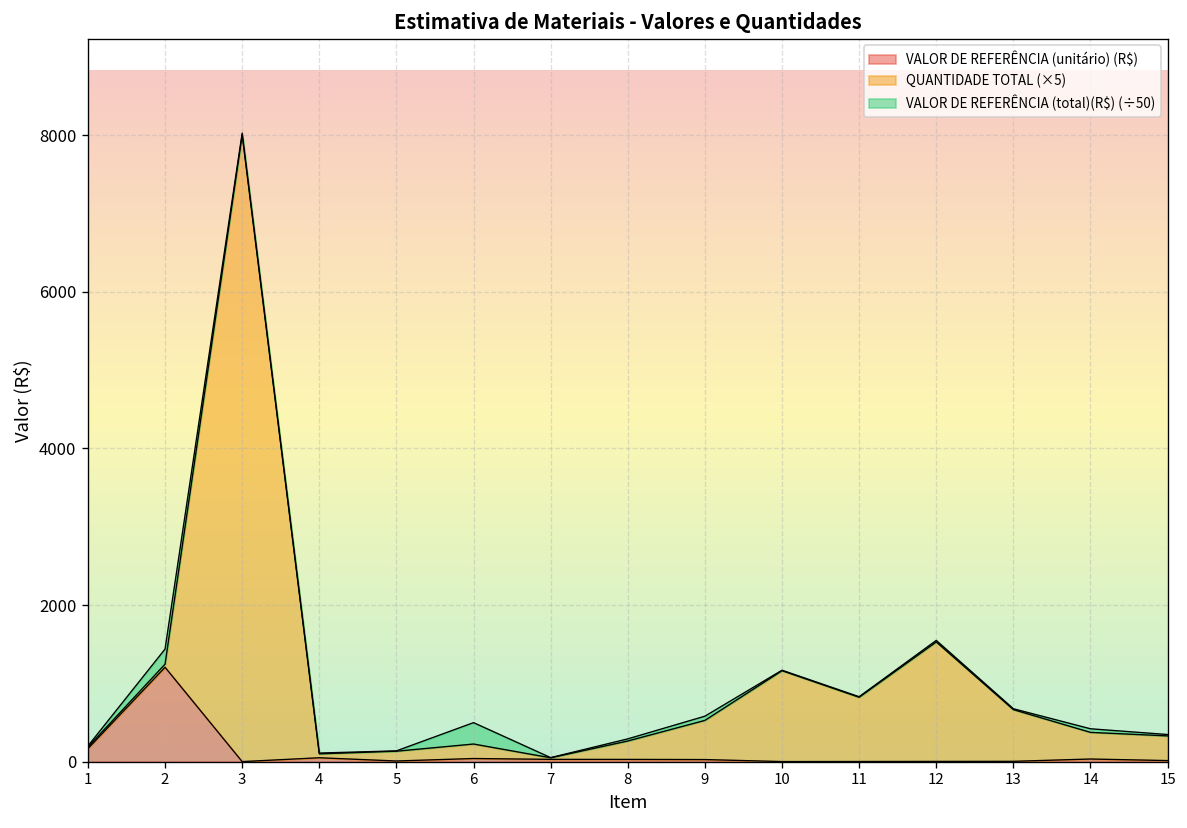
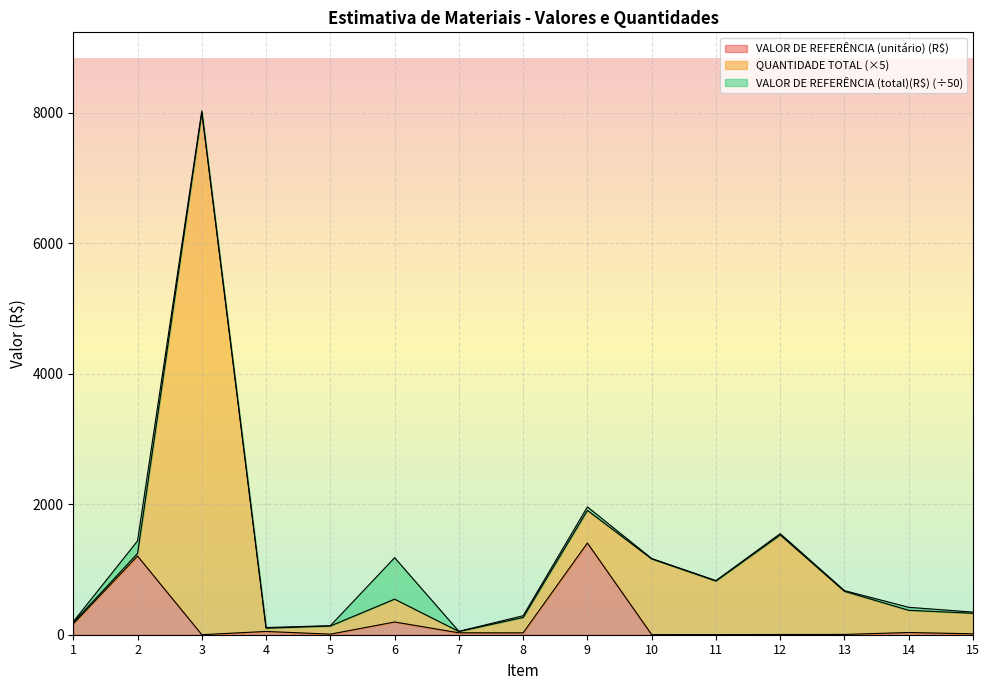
  {
    "VALOR DE REFERÊNCIA (unitário) (R$)": {
      "2": 1200,
      "3": 0,
      "4": 100,
      "5": 0,
-     "6": 0,
+     "6": 200,
      "8": 0,
-     "9": 0,
+     "9": 1400,
      "10": 0,
      "11": 0,
      "12": 0,
      "13": 0,
      "14": 0,
      "15": 0
    },
    "QUANTIDADE TOTAL (×5)": {
      "2": 0,
-     "6": 200,
+     "6": 400,
      "9": 500,
      "14": 300
    },
    "VALOR DE REFERÊNCIA (total)(R$) (÷50)": {
      "2": 200,
-     "6": 300,
+     "6": 600,
      "9": 100,
      "14": 0
    }
  }
